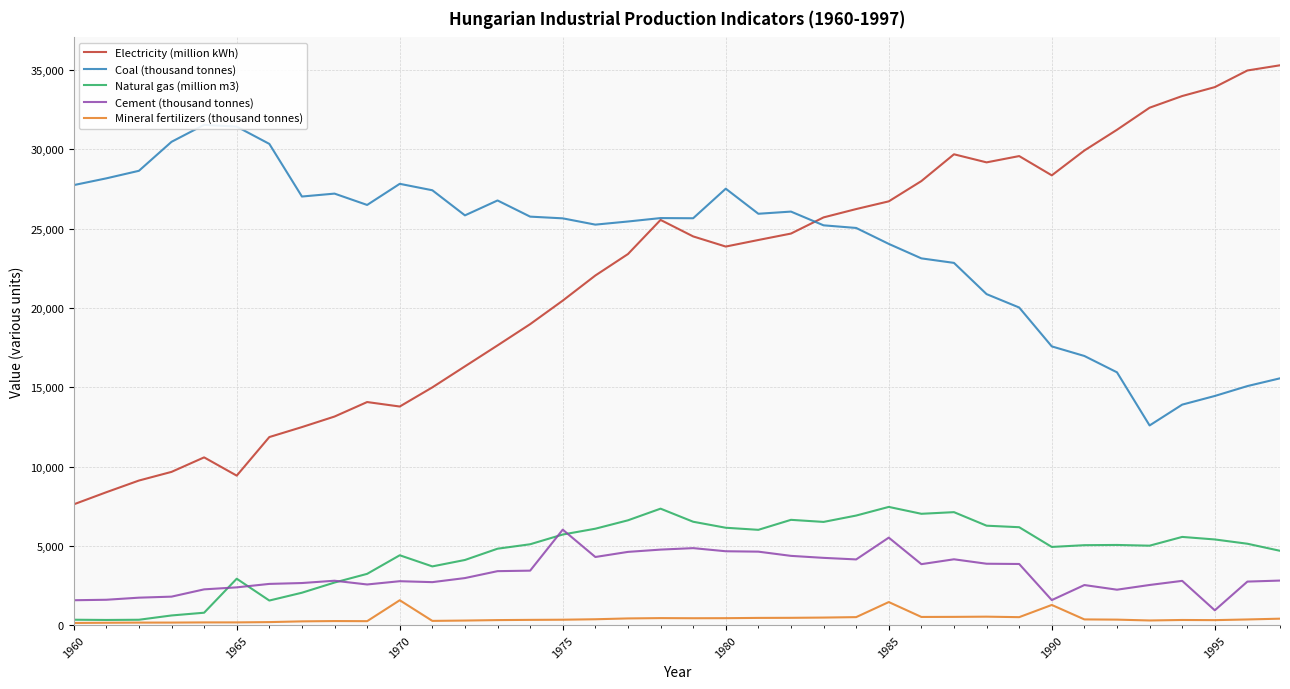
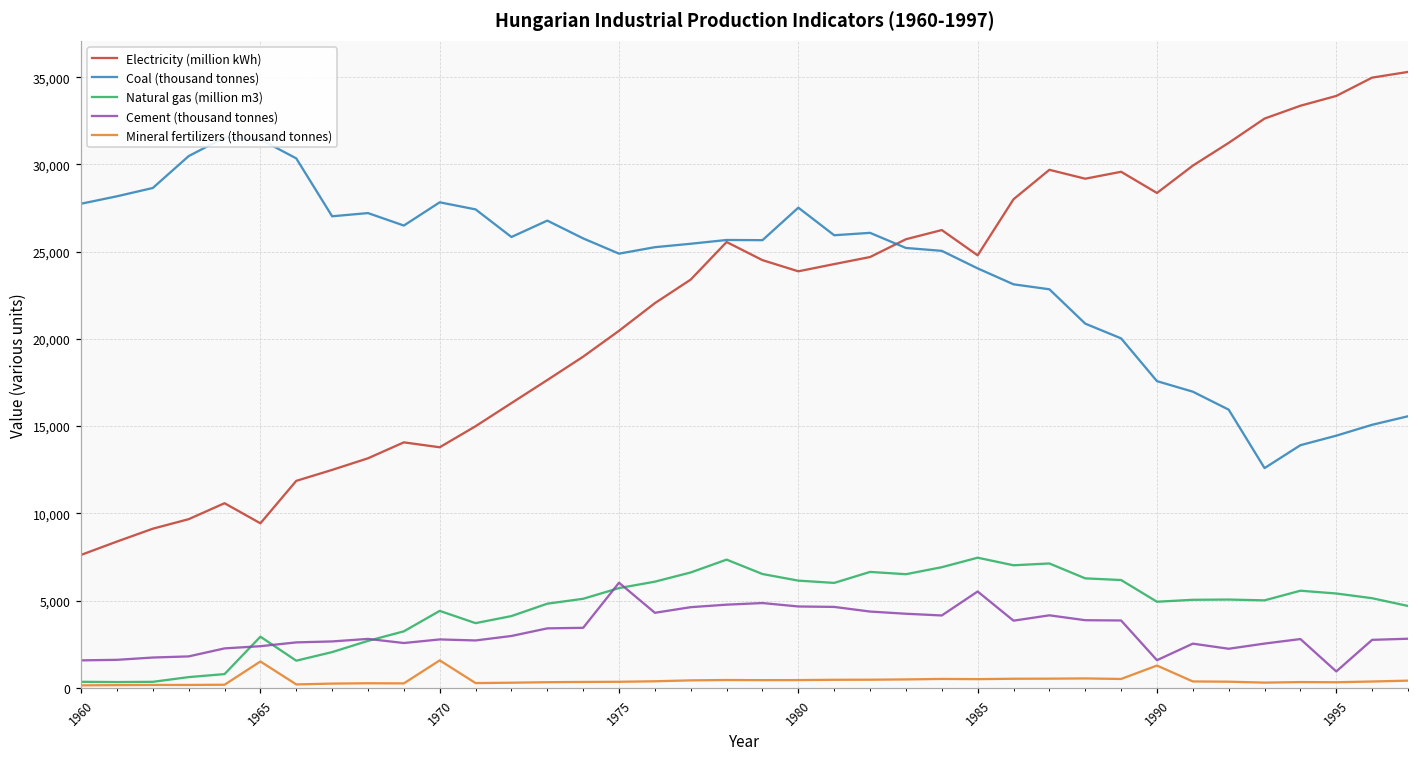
  {
    "Electricity (million kWh)": {
      "1960": "7,600",
      "1965": "9,400",
      "1970": "13,800",
      "1975": "20,500",
      "1980": "23,900",
-     "1985": "26,700",
+     "1985": "24,800",
      "1990": "28,400",
      "1995": "33,900"
    },
    "Coal (thousand tonnes)": {
      "1960": "27,700",
      "1970": "27,800",
-     "1975": "25,700",
+     "1975": "24,900",
      "1980": "27,500",
      "1985": "24,000",
      "1990": "17,600",
      "1995": "14,500"
    },
    "Natural gas (million m3)": {
      "1960": "300",
      "1965": "2,900",
      "1970": "4,400",
      "1975": "5,700",
      "1980": "6,100",
      "1985": "7,500",
      "1990": "4,900",
      "1995": "5,400"
    },
    "Cement (thousand tonnes)": {
      "1960": "1,600",
      "1965": "2,400",
      "1970": "2,800",
      "1975": "6,000",
      "1980": "4,700",
      "1985": "5,500",
      "1990": "1,600",
      "1995": "900"
    },
    "Mineral fertilizers (thousand tonnes)": {
      "1960": "100",
-     "1965": "200",
+     "1965": "1,500",
      "1970": "1,600",
      "1975": "300",
      "1980": "400",
-     "1985": "1,500",
+     "1985": "500",
      "1990": "1,300",
      "1995": "300"
    }
  }
